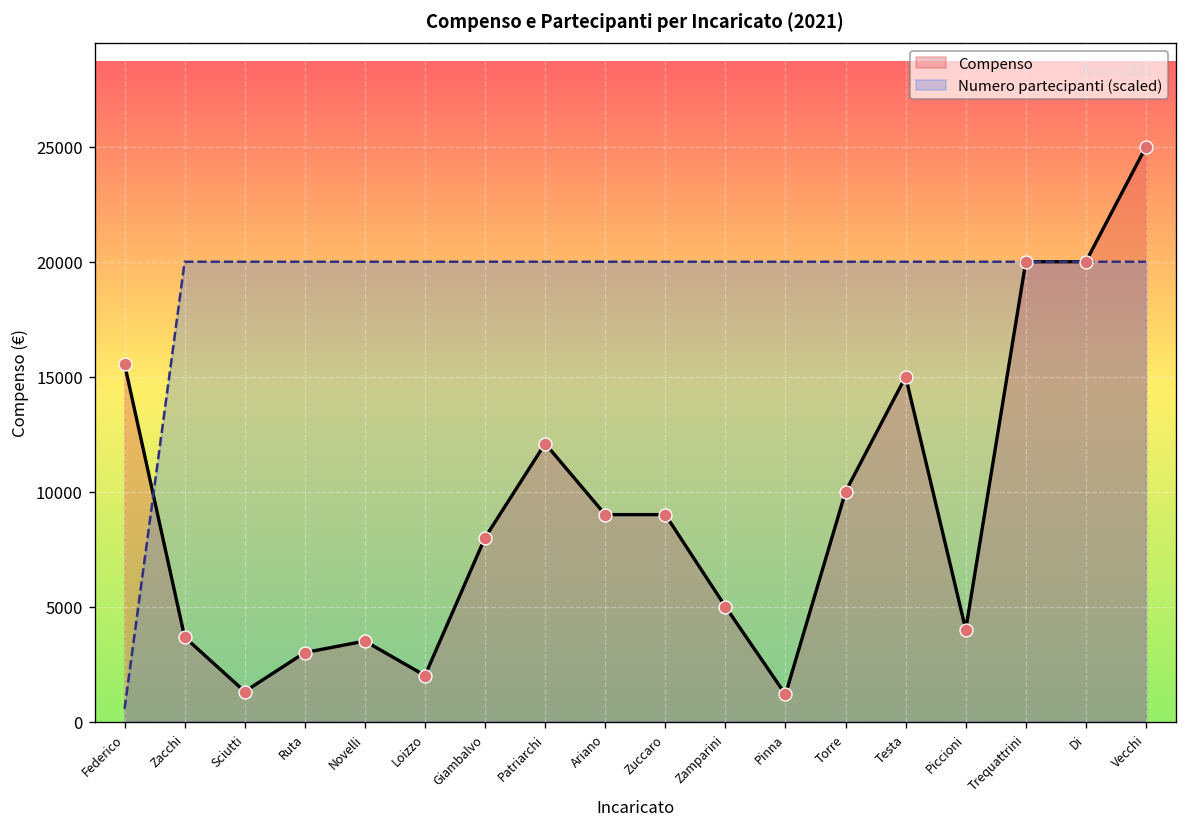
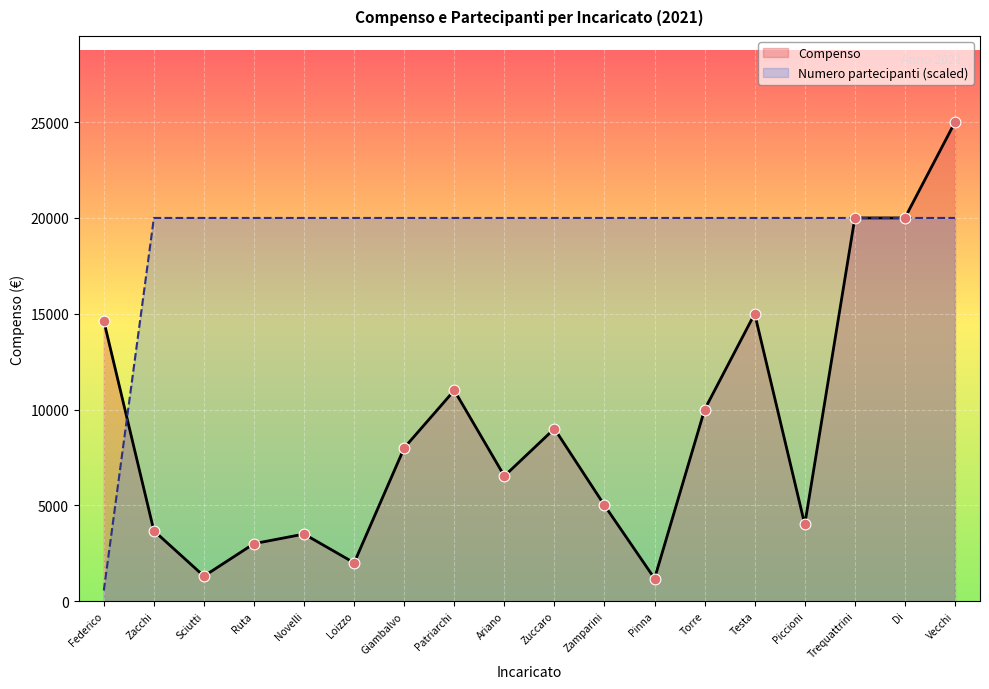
  {
    "Compenso": {
-     "Federico": 15500,
+     "Federico": 14600,
      "Zacchi": 3700,
      "Sciutti": 1300,
      "Ruta": 3000,
      "Novelli": 3500,
      "Loizzo": 2000,
      "Giambalvo": 8000,
-     "Patriarchi": 12100,
-     "Ariano": 9000,
+     "Patriarchi": 11000,
+     "Ariano": 6500,
      "Zuccaro": 9000,
      "Zamparini": 5000,
      "Pinna": 1200,
      "Torre": 10000,
      "Testa": 15000,
      "Piccioni": 4000,
      "Vecchi": 25000
    },
    "Numero partecipanti (scaled)": {
      "Federico": 600,
      "Zacchi": 20000,
      "Sciutti": 20000,
      "Ruta": 20000,
      "Novelli": 20000,
      "Loizzo": 20000,
      "Giambalvo": 20000,
      "Patriarchi": 20000,
      "Ariano": 20000,
      "Zuccaro": 20000,
      "Zamparini": 20000,
      "Pinna": 20000,
      "Torre": 20000,
      "Testa": 20000,
      "Piccioni": 20000,
      "Vecchi": 20000
    }
  }
